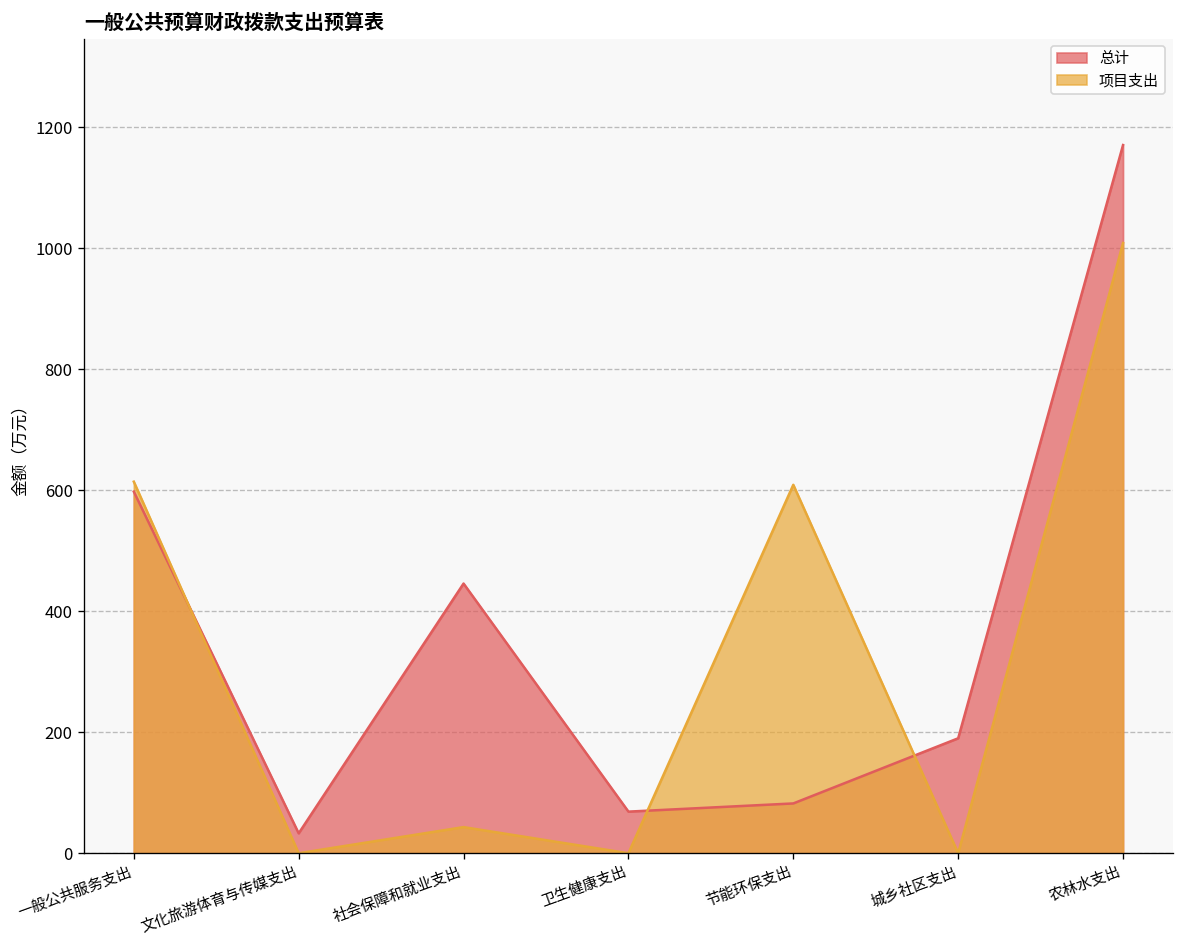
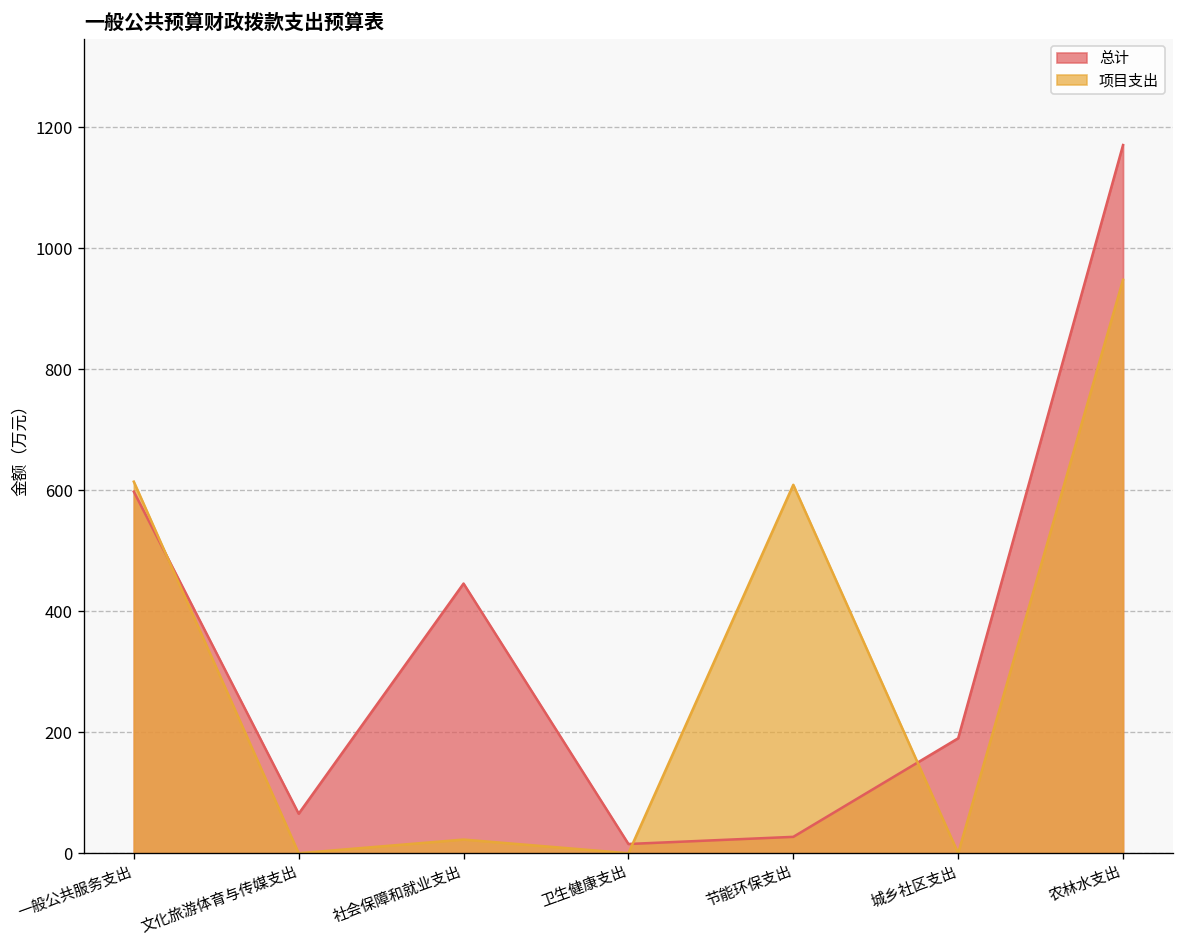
  {
    "总计": {
      "一般公共服务支出": 600,
-     "文化旅游体育与传媒支出": 30,
+     "文化旅游体育与传媒支出": 70,
      "社会保障和就业支出": 450,
-     "卫生健康支出": 70,
-     "节能环保支出": 80,
+     "卫生健康支出": 20,
+     "节能环保支出": 30,
      "城乡社区支出": 190,
      "农林水支出": 1170
    },
    "项目支出": {
      "一般公共服务支出": 610,
      "文化旅游体育与传媒支出": 0,
-     "社会保障和就业支出": 40,
+     "社会保障和就业支出": 20,
      "卫生健康支出": 0,
      "节能环保支出": 610,
      "城乡社区支出": 0,
-     "农林水支出": 1010
+     "农林水支出": 950
    }
  }
